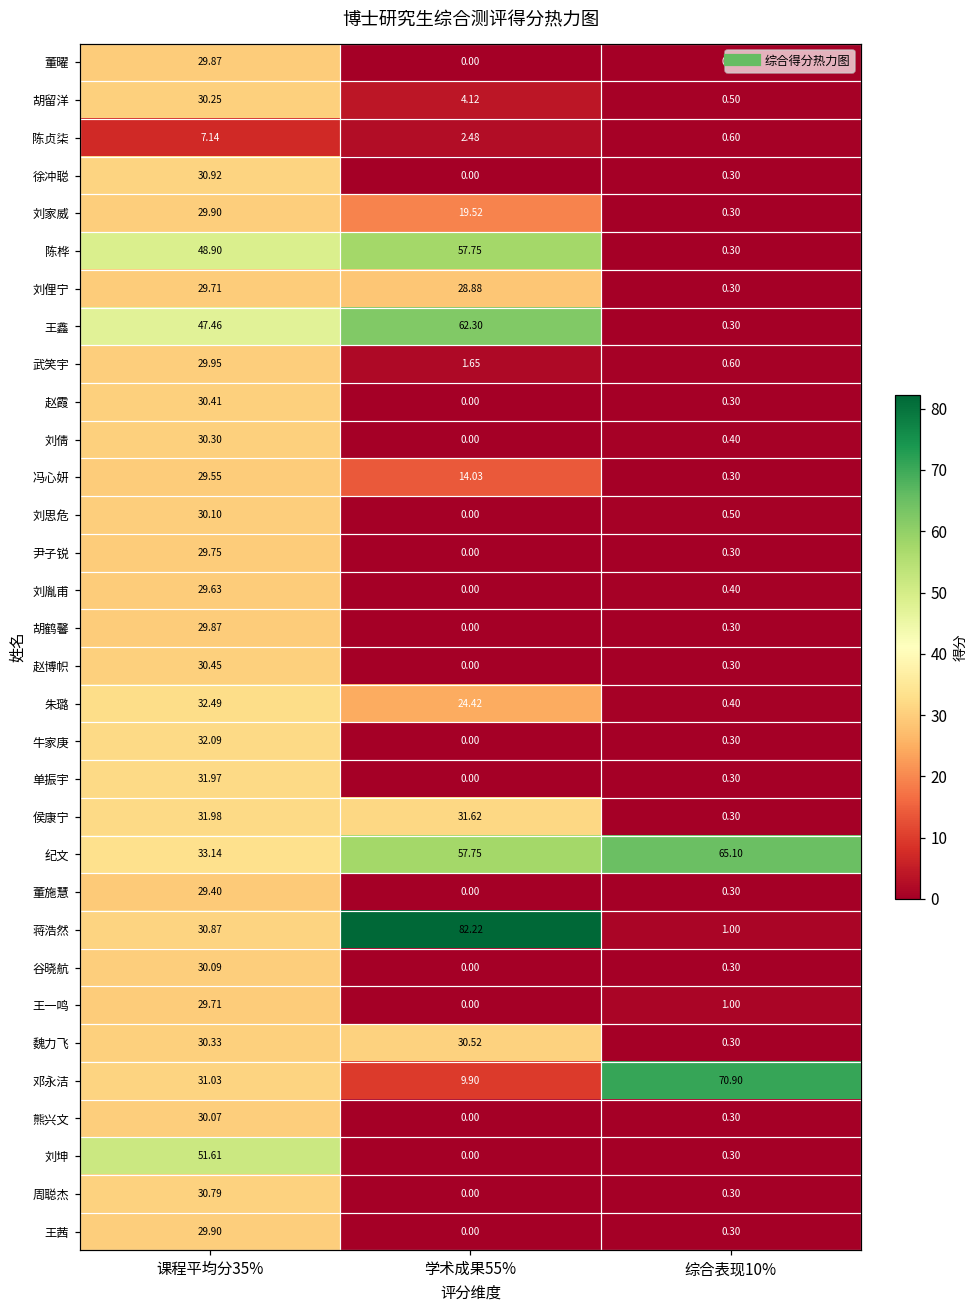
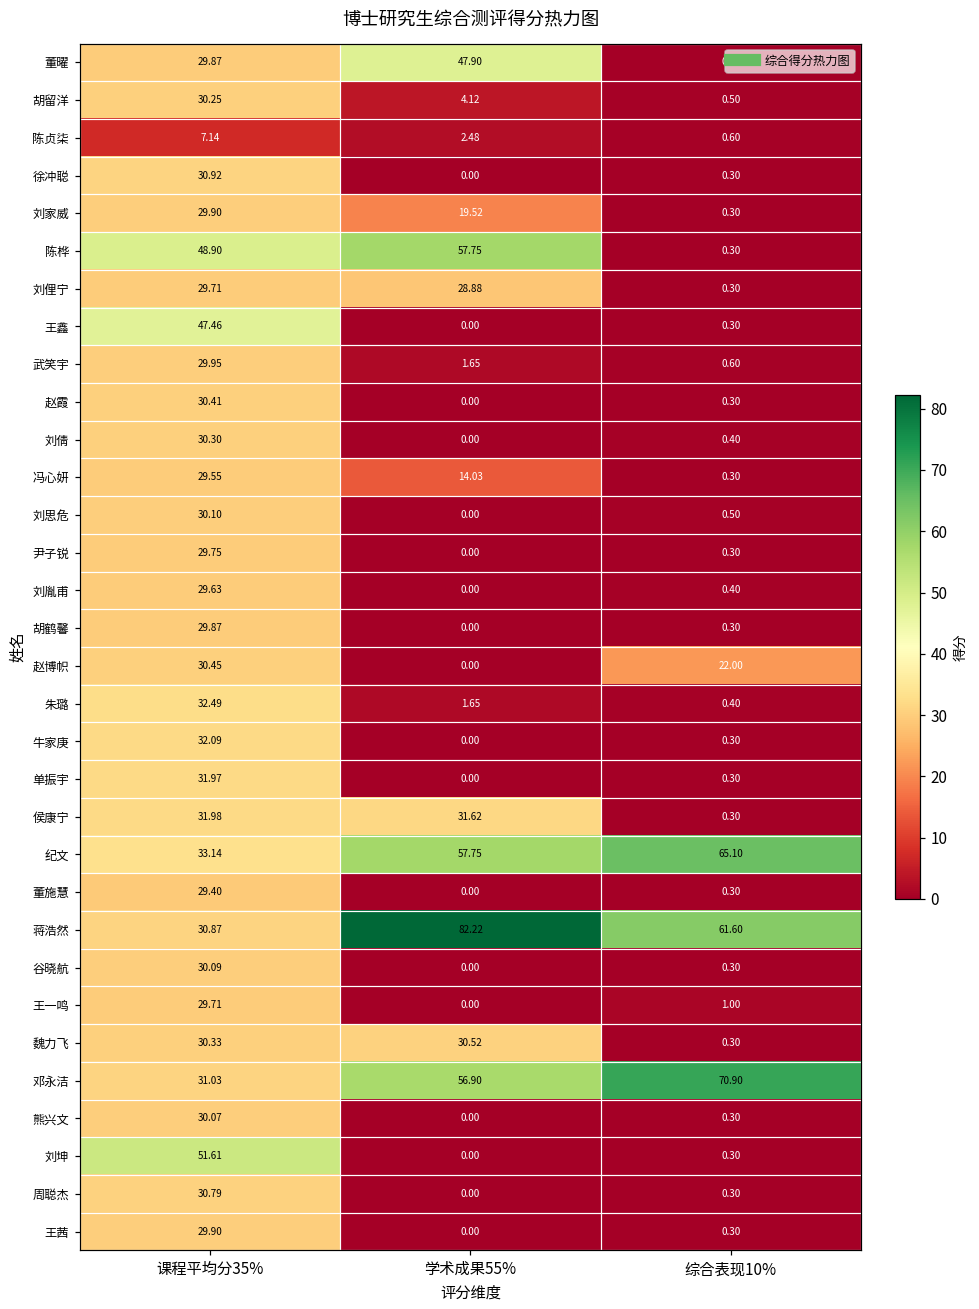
  {
    "董曜": {
      "课程平均分35%": 29.87,
-     "学术成果55%": 0.00
+     "学术成果55%": 47.90
    },
    "胡留洋": {
      "课程平均分35%": 30.25,
      "学术成果55%": 4.12,
      "综合表现10%": 0.50
    },
    "陈贞柒": {
      "课程平均分35%": 7.14,
      "学术成果55%": 2.48,
      "综合表现10%": 0.60
    },
    "徐冲聪": {
      "课程平均分35%": 30.92,
      "学术成果55%": 0.00,
      "综合表现10%": 0.30
    },
    "刘家威": {
      "课程平均分35%": 29.90,
      "学术成果55%": 19.52,
      "综合表现10%": 0.30
    },
    "陈桦": {
      "课程平均分35%": 48.90,
      "学术成果55%": 57.75,
      "综合表现10%": 0.30
    },
    "刘俚宁": {
      "课程平均分35%": 29.71,
      "学术成果55%": 28.88,
      "综合表现10%": 0.30
    },
    "王鑫": {
      "课程平均分35%": 47.46,
-     "学术成果55%": 62.30,
+     "学术成果55%": 0.00,
      "综合表现10%": 0.30
    },
    "武笑宇": {
      "课程平均分35%": 29.95,
      "学术成果55%": 1.65,
      "综合表现10%": 0.60
    },
    "赵霞": {
      "课程平均分35%": 30.41,
      "学术成果55%": 0.00,
      "综合表现10%": 0.30
    },
    "刘倩": {
      "课程平均分35%": 30.30,
      "学术成果55%": 0.00,
      "综合表现10%": 0.40
    },
    "冯心妍": {
      "课程平均分35%": 29.55,
      "学术成果55%": 14.03,
      "综合表现10%": 0.30
    },
    "刘思危": {
      "课程平均分35%": 30.10,
      "学术成果55%": 0.00,
      "综合表现10%": 0.50
    },
    "尹子锐": {
      "课程平均分35%": 29.75,
      "学术成果55%": 0.00,
      "综合表现10%": 0.30
    },
    "刘胤甫": {
      "课程平均分35%": 29.63,
      "学术成果55%": 0.00,
      "综合表现10%": 0.40
    },
    "胡鹤馨": {
      "课程平均分35%": 29.87,
      "学术成果55%": 0.00,
      "综合表现10%": 0.30
    },
    "赵博帜": {
      "课程平均分35%": 30.45,
      "学术成果55%": 0.00,
-     "综合表现10%": 0.30
+     "综合表现10%": 22.00
    },
    "朱璐": {
      "课程平均分35%": 32.49,
-     "学术成果55%": 24.42,
+     "学术成果55%": 1.65,
      "综合表现10%": 0.40
    },
    "牛家庚": {
      "课程平均分35%": 32.09,
      "学术成果55%": 0.00,
      "综合表现10%": 0.30
    },
    "单振宇": {
      "课程平均分35%": 31.97,
      "学术成果55%": 0.00,
      "综合表现10%": 0.30
    },
    "侯康宁": {
      "课程平均分35%": 31.98,
      "学术成果55%": 31.62,
      "综合表现10%": 0.30
    },
    "纪文": {
      "课程平均分35%": 33.14,
      "学术成果55%": 57.75,
      "综合表现10%": 65.10
    },
    "董施慧": {
      "课程平均分35%": 29.40,
      "学术成果55%": 0.00,
      "综合表现10%": 0.30
    },
    "蒋浩然": {
      "课程平均分35%": 30.87,
      "学术成果55%": 82.22,
-     "综合表现10%": 1.00
+     "综合表现10%": 61.60
    },
    "谷晓航": {
      "课程平均分35%": 30.09,
      "学术成果55%": 0.00,
      "综合表现10%": 0.30
    },
    "王一鸣": {
      "课程平均分35%": 29.71,
      "学术成果55%": 0.00,
      "综合表现10%": 1.00
    },
    "魏力飞": {
      "课程平均分35%": 30.33,
      "学术成果55%": 30.52,
      "综合表现10%": 0.30
    },
    "邓永洁": {
      "课程平均分35%": 31.03,
-     "学术成果55%": 9.90,
+     "学术成果55%": 56.90,
      "综合表现10%": 70.90
    },
    "熊兴文": {
      "课程平均分35%": 30.07,
      "学术成果55%": 0.00,
      "综合表现10%": 0.30
    },
    "刘坤": {
      "课程平均分35%": 51.61,
      "学术成果55%": 0.00,
      "综合表现10%": 0.30
    },
    "周聪杰": {
      "课程平均分35%": 30.79,
      "学术成果55%": 0.00,
      "综合表现10%": 0.30
    },
    "王茜": {
      "课程平均分35%": 29.90,
      "学术成果55%": 0.00,
      "综合表现10%": 0.30
    }
  }
